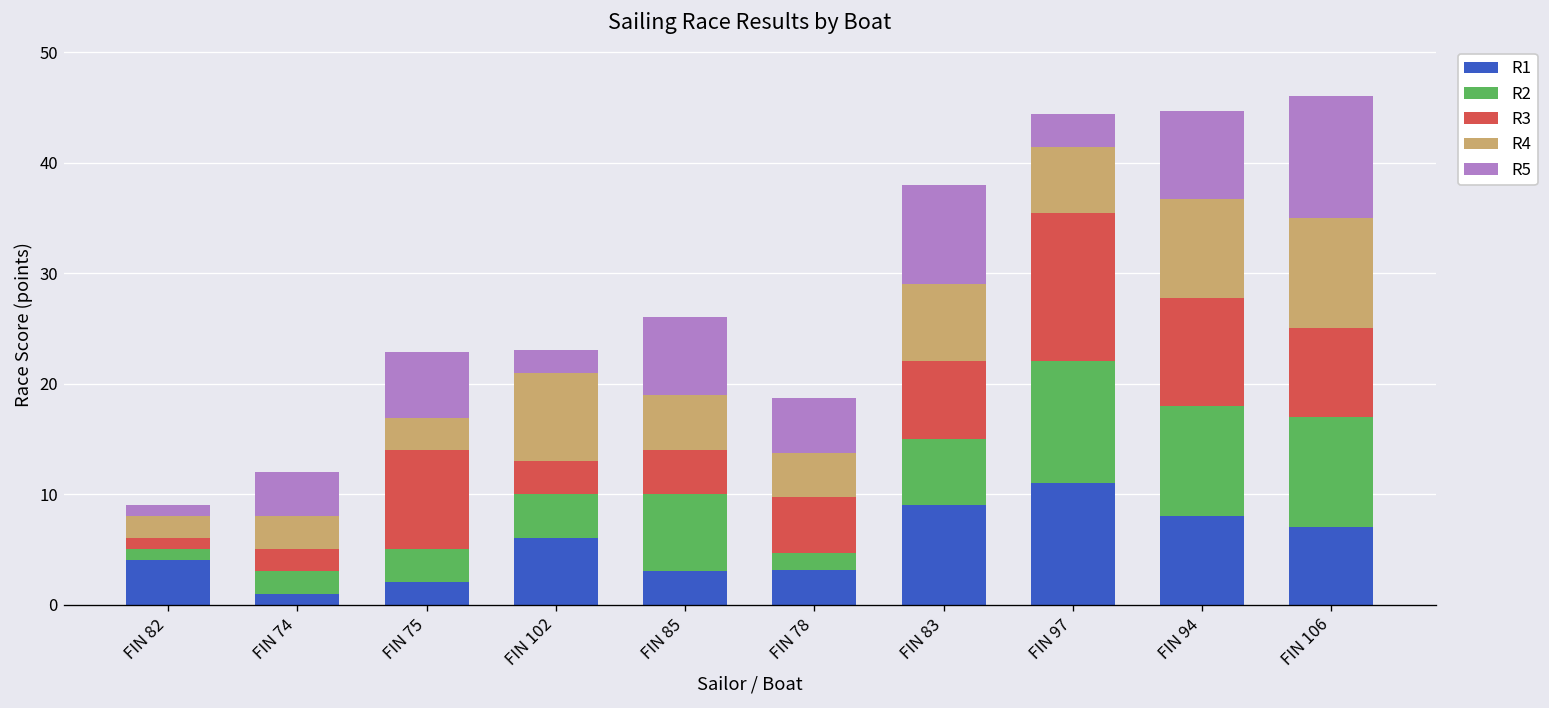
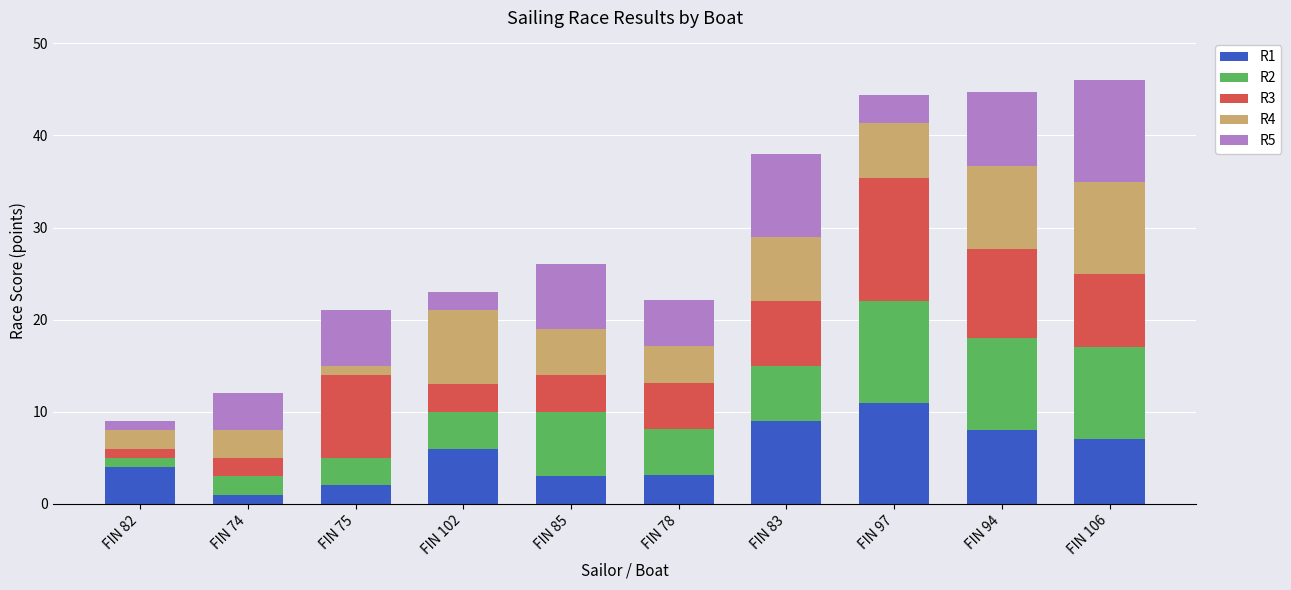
  {
    "R1": {
      "FIN 82": 4,
      "FIN 74": 1,
      "FIN 75": 2,
      "FIN 102": 6,
      "FIN 85": 3,
      "FIN 78": 3,
      "FIN 83": 9,
      "FIN 97": 11,
      "FIN 94": 8,
      "FIN 106": 7
    },
    "R2": {
      "FIN 82": 1,
      "FIN 74": 2,
      "FIN 75": 3,
      "FIN 102": 4,
      "FIN 85": 7,
-     "FIN 78": 2,
+     "FIN 78": 5,
      "FIN 83": 6,
      "FIN 97": 11,
      "FIN 94": 10,
      "FIN 106": 10
    },
    "R3": {
      "FIN 82": 1,
      "FIN 74": 2,
      "FIN 75": 9,
      "FIN 102": 3,
      "FIN 85": 4,
      "FIN 78": 5,
      "FIN 83": 7,
      "FIN 97": 13,
      "FIN 94": 10,
      "FIN 106": 8
    },
    "R4": {
      "FIN 82": 2,
      "FIN 74": 3,
-     "FIN 75": 3,
+     "FIN 75": 1,
      "FIN 102": 8,
      "FIN 85": 5,
      "FIN 78": 4,
      "FIN 83": 7,
      "FIN 97": 6,
      "FIN 94": 9,
      "FIN 106": 10
    },
    "R5": {
      "FIN 82": 1,
      "FIN 74": 4,
      "FIN 75": 6,
      "FIN 102": 2,
      "FIN 85": 7,
      "FIN 78": 5,
      "FIN 83": 9,
      "FIN 97": 3,
      "FIN 94": 8,
      "FIN 106": 11
    }
  }
